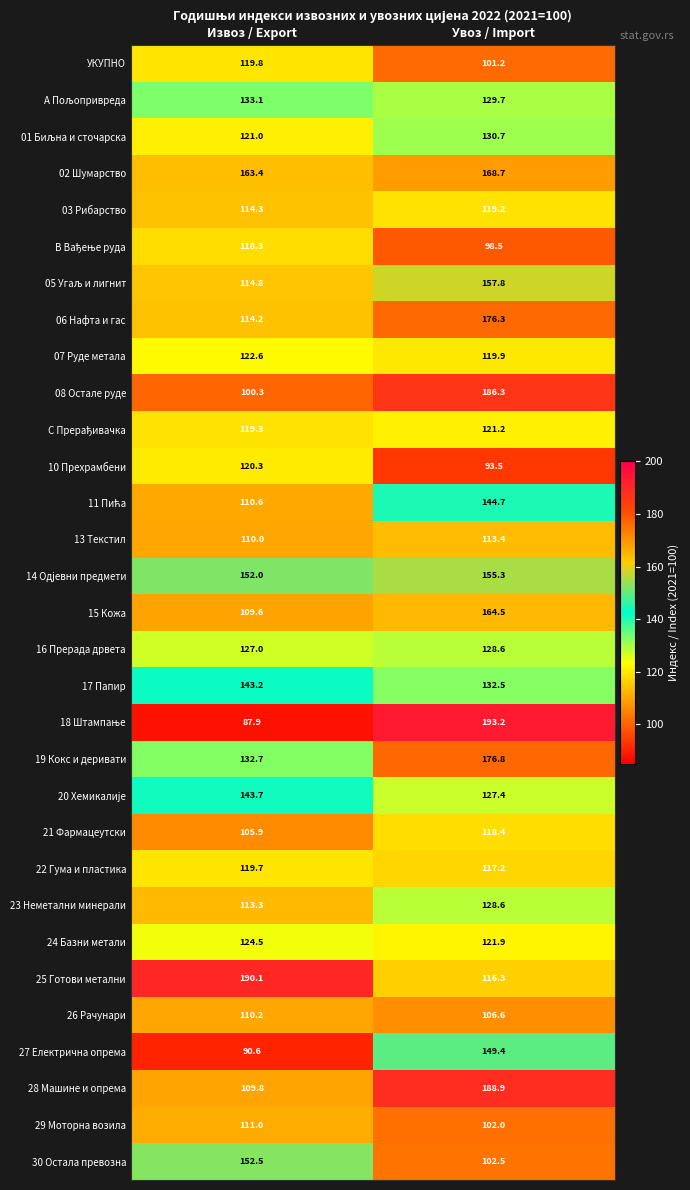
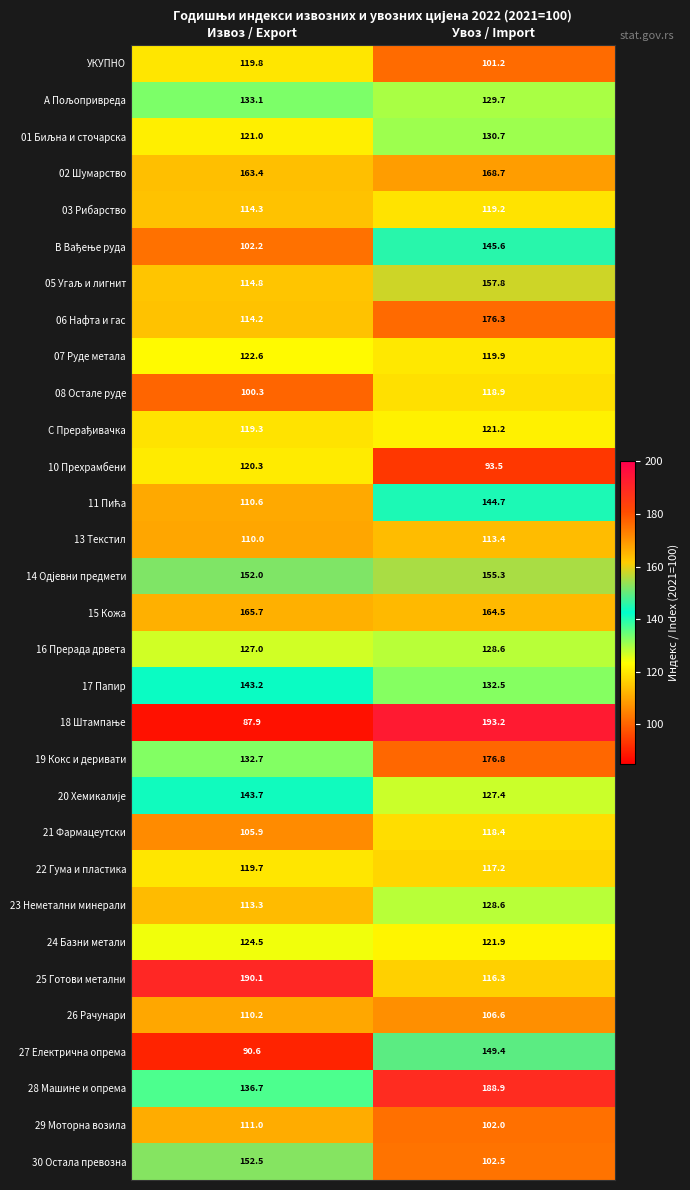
  {
    "УКУПНО": {
      "Извоз / Export": 119.8,
      "Увоз / Import": 101.2
    },
    "A Пољопривреда": {
      "Извоз / Export": 133.1,
      "Увоз / Import": 129.7
    },
    "01 Биљна и сточарска": {
      "Извоз / Export": 121.0,
      "Увоз / Import": 130.7
    },
    "02 Шумарство": {
      "Извоз / Export": 163.4,
      "Увоз / Import": 168.7
    },
    "03 Рибарство": {
      "Извоз / Export": 114.3,
      "Увоз / Import": 119.2
    },
    "B Вађење руда": {
-     "Извоз / Export": 118.3,
-     "Увоз / Import": 98.5
+     "Извоз / Export": 102.2,
+     "Увоз / Import": 145.6
    },
    "05 Угаљ и лигнит": {
      "Извоз / Export": 114.8,
      "Увоз / Import": 157.8
    },
    "06 Нафта и гас": {
      "Извоз / Export": 114.2,
      "Увоз / Import": 176.3
    },
    "07 Руде метала": {
      "Извоз / Export": 122.6,
      "Увоз / Import": 119.9
    },
    "08 Остале руде": {
      "Извоз / Export": 100.3,
-     "Увоз / Import": 186.3
+     "Увоз / Import": 118.9
    },
    "C Прерађивачка": {
      "Извоз / Export": 119.3,
      "Увоз / Import": 121.2
    },
    "10 Прехрамбени": {
      "Извоз / Export": 120.3,
      "Увоз / Import": 93.5
    },
    "11 Пића": {
      "Извоз / Export": 110.6,
      "Увоз / Import": 144.7
    },
    "13 Текстил": {
      "Извоз / Export": 110.0,
      "Увоз / Import": 113.4
    },
    "14 Одјевни предмети": {
      "Извоз / Export": 152.0,
      "Увоз / Import": 155.3
    },
    "15 Кожа": {
-     "Извоз / Export": 109.6,
+     "Извоз / Export": 165.7,
      "Увоз / Import": 164.5
    },
    "16 Прерада дрвета": {
      "Извоз / Export": 127.0,
      "Увоз / Import": 128.6
    },
    "17 Папир": {
      "Извоз / Export": 143.2,
      "Увоз / Import": 132.5
    },
    "18 Штампање": {
      "Извоз / Export": 87.9,
      "Увоз / Import": 193.2
    },
    "19 Кокс и деривати": {
      "Извоз / Export": 132.7,
      "Увоз / Import": 176.8
    },
    "20 Хемикалије": {
      "Извоз / Export": 143.7,
      "Увоз / Import": 127.4
    },
    "21 Фармацеутски": {
      "Извоз / Export": 105.9,
      "Увоз / Import": 118.4
    },
    "22 Гума и пластика": {
      "Извоз / Export": 119.7,
      "Увоз / Import": 117.2
    },
    "23 Неметални минерали": {
      "Извоз / Export": 113.3,
      "Увоз / Import": 128.6
    },
    "24 Базни метали": {
      "Извоз / Export": 124.5,
      "Увоз / Import": 121.9
    },
    "25 Готови метални": {
      "Извоз / Export": 190.1,
      "Увоз / Import": 116.3
    },
    "26 Рачунари": {
      "Извоз / Export": 110.2,
      "Увоз / Import": 106.6
    },
    "27 Електрична опрема": {
      "Извоз / Export": 90.6,
      "Увоз / Import": 149.4
    },
    "28 Машине и опрема": {
-     "Извоз / Export": 109.8,
+     "Извоз / Export": 136.7,
      "Увоз / Import": 188.9
    },
    "29 Моторна возила": {
      "Извоз / Export": 111.0,
      "Увоз / Import": 102.0
    },
    "30 Остала превозна": {
      "Извоз / Export": 152.5,
      "Увоз / Import": 102.5
    }
  }
